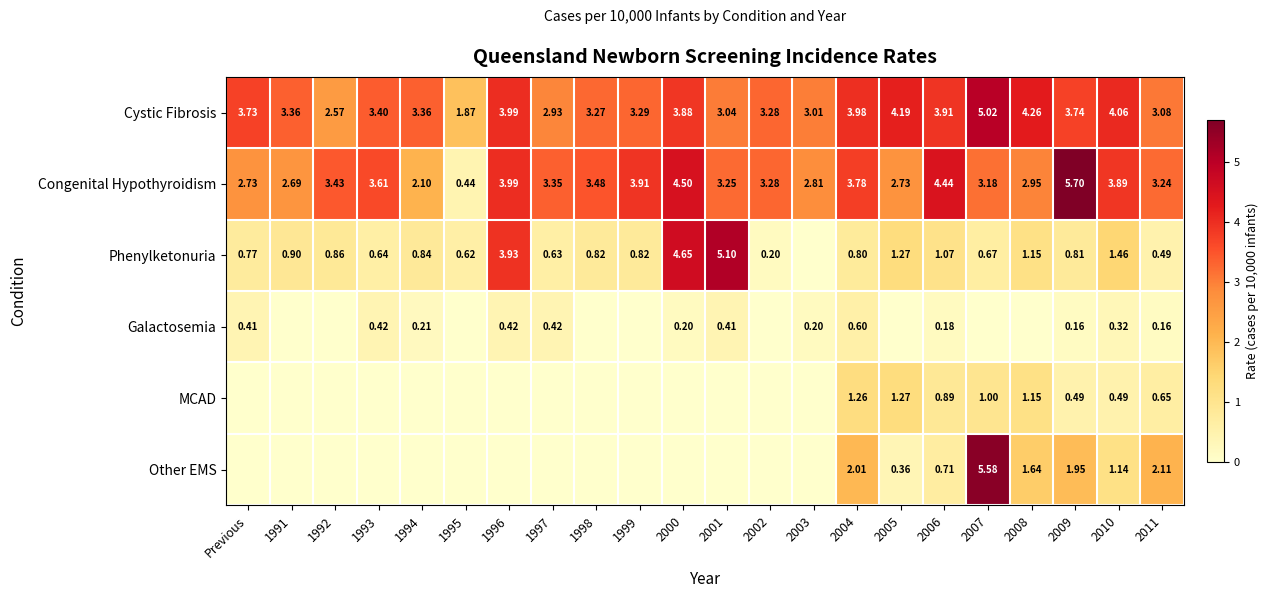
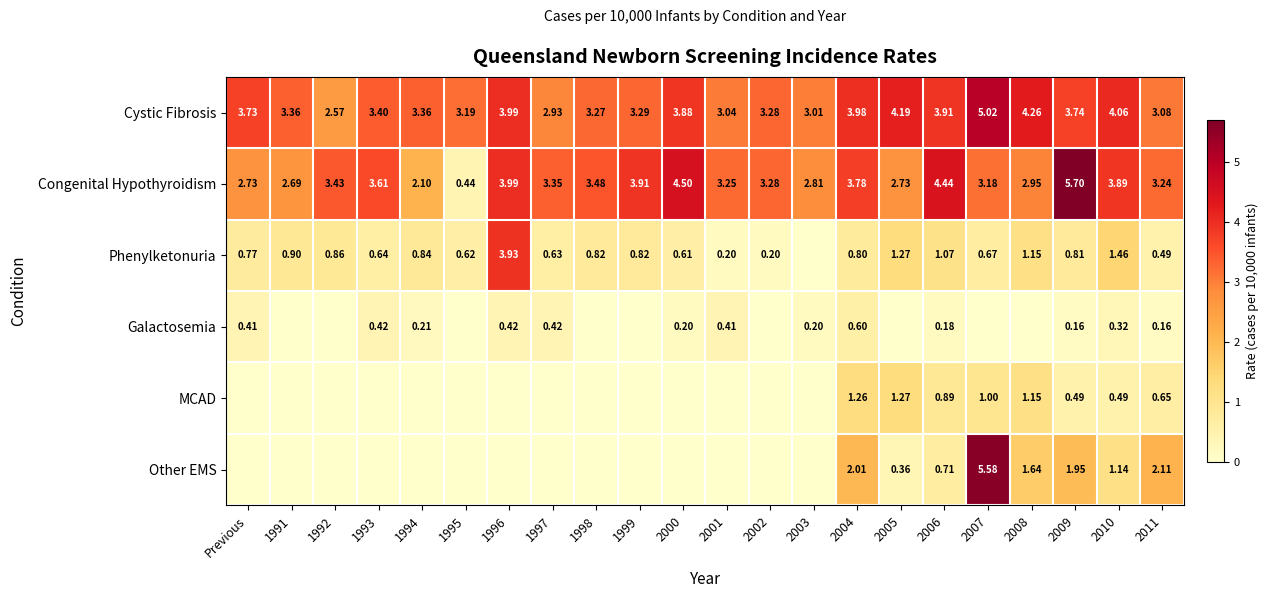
  {
    "Cystic Fibrosis": {
      "Previous": 3.73,
      "1991": 3.36,
      "1992": 2.57,
      "1993": 3.40,
      "1994": 3.36,
-     "1995": 1.87,
+     "1995": 3.19,
      "1996": 3.99,
      "1997": 2.93,
      "1998": 3.27,
      "1999": 3.29,
      "2000": 3.88,
      "2001": 3.04,
      "2002": 3.28,
      "2003": 3.01,
      "2004": 3.98,
      "2005": 4.19,
      "2006": 3.91,
      "2007": 5.02,
      "2008": 4.26,
      "2009": 3.74,
      "2010": 4.06,
      "2011": 3.08
    },
    "Congenital Hypothyroidism": {
      "Previous": 2.73,
      "1991": 2.69,
      "1992": 3.43,
      "1993": 3.61,
      "1994": 2.10,
      "1995": 0.44,
      "1996": 3.99,
      "1997": 3.35,
      "1998": 3.48,
      "1999": 3.91,
      "2000": 4.50,
      "2001": 3.25,
      "2002": 3.28,
      "2003": 2.81,
      "2004": 3.78,
      "2005": 2.73,
      "2006": 4.44,
      "2007": 3.18,
      "2008": 2.95,
      "2009": 5.70,
      "2010": 3.89,
      "2011": 3.24
    },
    "Phenylketonuria": {
      "Previous": 0.77,
      "1991": 0.90,
      "1992": 0.86,
      "1993": 0.64,
      "1994": 0.84,
      "1995": 0.62,
      "1996": 3.93,
      "1997": 0.63,
      "1998": 0.82,
      "1999": 0.82,
-     "2000": 4.65,
-     "2001": 5.10,
+     "2000": 0.61,
+     "2001": 0.20,
      "2002": 0.20,
      "2004": 0.80,
      "2005": 1.27,
      "2006": 1.07,
      "2007": 0.67,
      "2008": 1.15,
      "2009": 0.81,
      "2010": 1.46,
      "2011": 0.49
    },
    "Galactosemia": {
      "Previous": 0.41,
      "1993": 0.42,
      "1994": 0.21,
      "1996": 0.42,
      "1997": 0.42,
      "2000": 0.20,
      "2001": 0.41,
      "2003": 0.20,
      "2004": 0.60,
      "2006": 0.18,
      "2009": 0.16,
      "2010": 0.32,
      "2011": 0.16
    },
    "MCAD": {
      "2004": 1.26,
      "2005": 1.27,
      "2006": 0.89,
      "2007": 1.00,
      "2008": 1.15,
      "2009": 0.49,
      "2010": 0.49,
      "2011": 0.65
    },
    "Other EMS": {
      "2004": 2.01,
      "2005": 0.36,
      "2006": 0.71,
      "2007": 5.58,
      "2008": 1.64,
      "2009": 1.95,
      "2010": 1.14,
      "2011": 2.11
    }
  }
